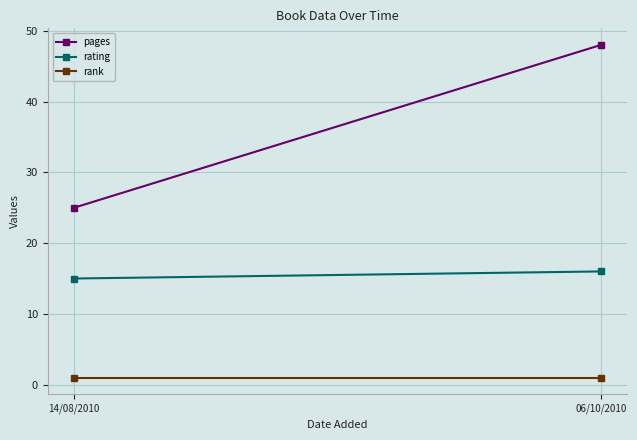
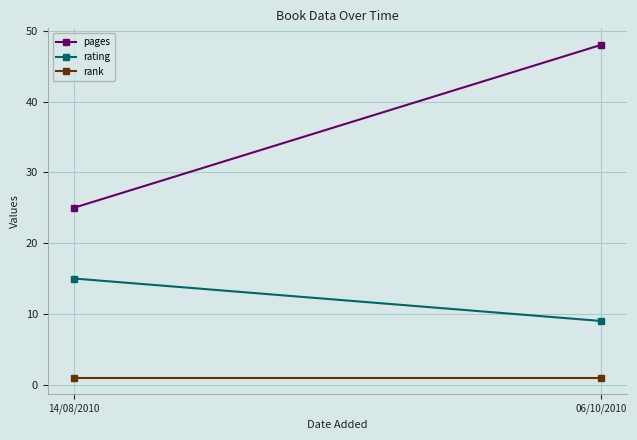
  {
    "pages": {
      "14/08/2010": 25,
      "06/10/2010": 48
    },
    "rating": {
      "14/08/2010": 15,
-     "06/10/2010": 16
+     "06/10/2010": 9
    },
    "rank": {
      "14/08/2010": 1,
      "06/10/2010": 1
    }
  }
